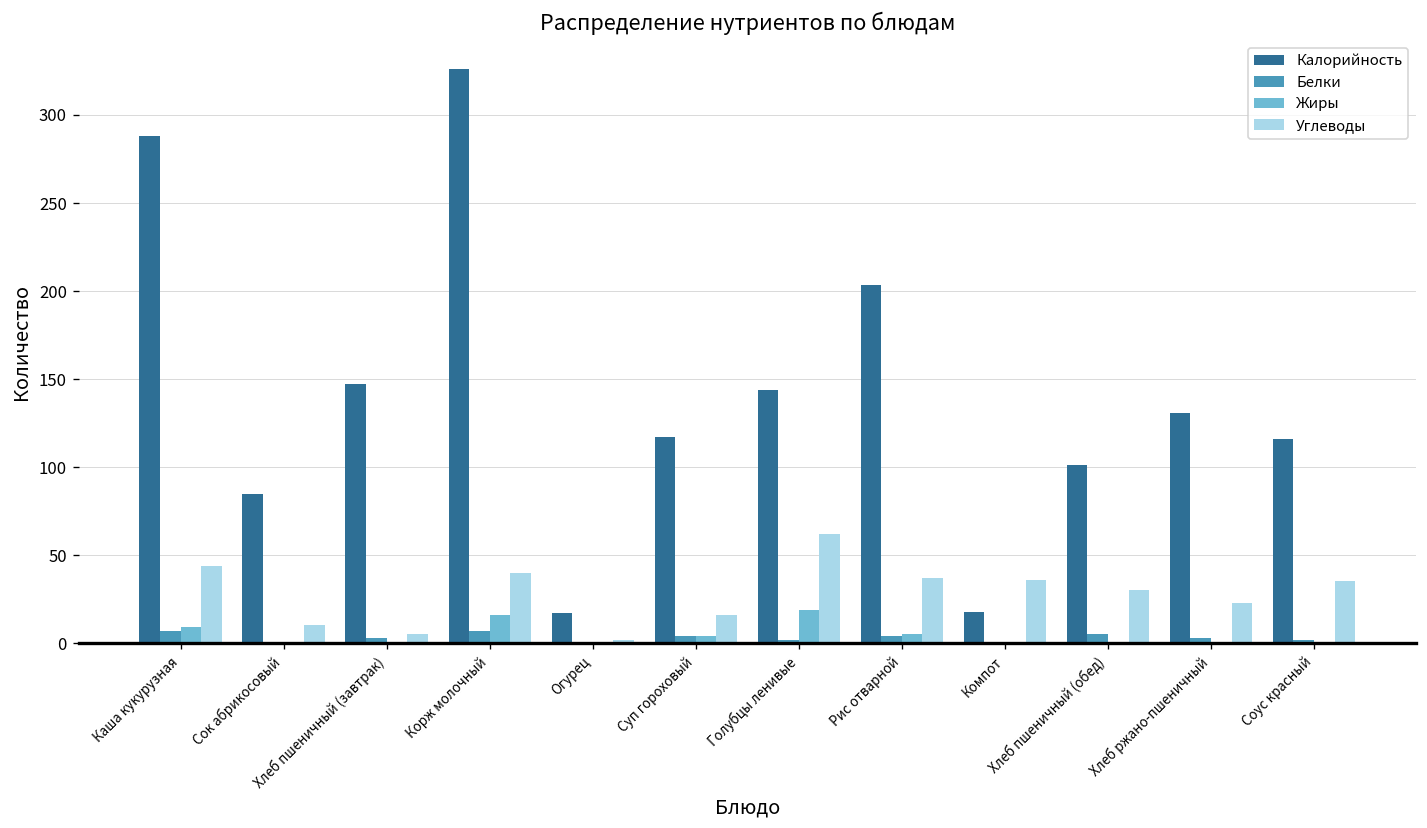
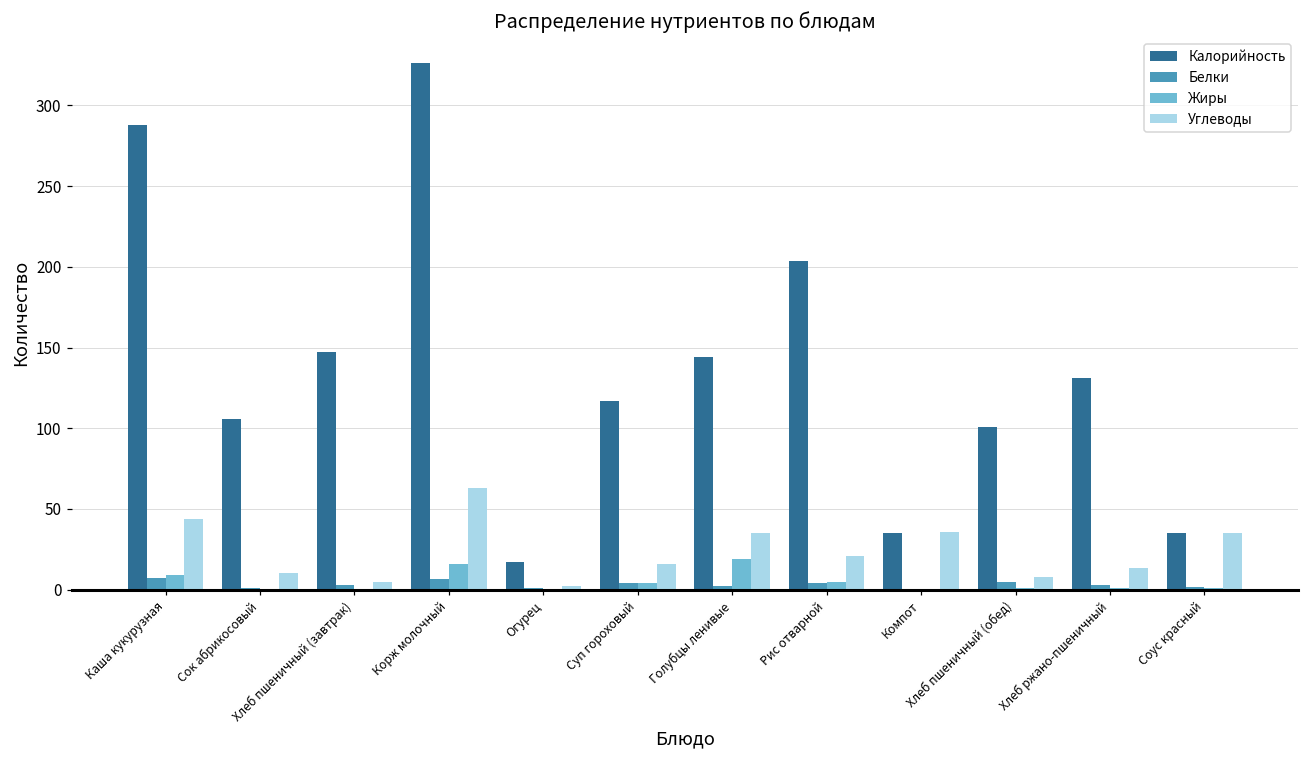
  {
    "Калорийность": {
      "Каша кукурузная": 288,
-     "Сок абрикосовый": 85,
+     "Сок абрикосовый": 106,
      "Хлеб пшеничный (завтрак)": 147,
      "Корж молочный": 326,
      "Огурец": 17,
      "Суп гороховый": 117,
      "Голубцы ленивые": 144,
      "Рис отварной": 204,
-     "Компот": 18,
+     "Компот": 35,
      "Хлеб пшеничный (обед)": 101,
      "Хлеб ржано-пшеничный": 131,
-     "Соус красный": 116
+     "Соус красный": 35
    },
    "Углеводы": {
      "Каша кукурузная": 44,
      "Сок абрикосовый": 10,
      "Хлеб пшеничный (завтрак)": 5,
-     "Корж молочный": 40,
+     "Корж молочный": 63,
      "Огурец": 2,
      "Суп гороховый": 16,
-     "Голубцы ленивые": 62,
-     "Рис отварной": 37,
+     "Голубцы ленивые": 35,
+     "Рис отварной": 21,
      "Компот": 36,
-     "Хлеб пшеничный (обед)": 30,
-     "Хлеб ржано-пшеничный": 23,
+     "Хлеб пшеничный (обед)": 8,
+     "Хлеб ржано-пшеничный": 13,
      "Соус красный": 35
    }
  }
